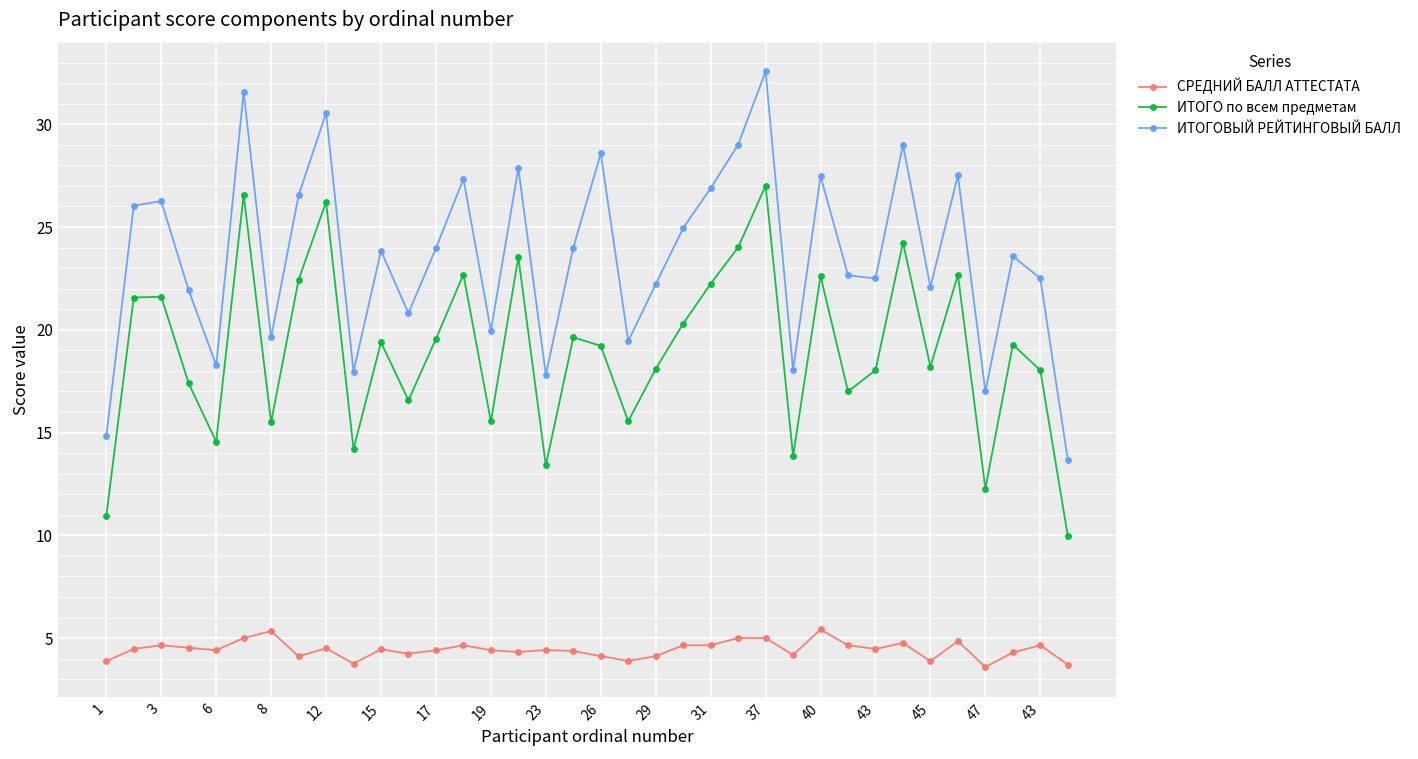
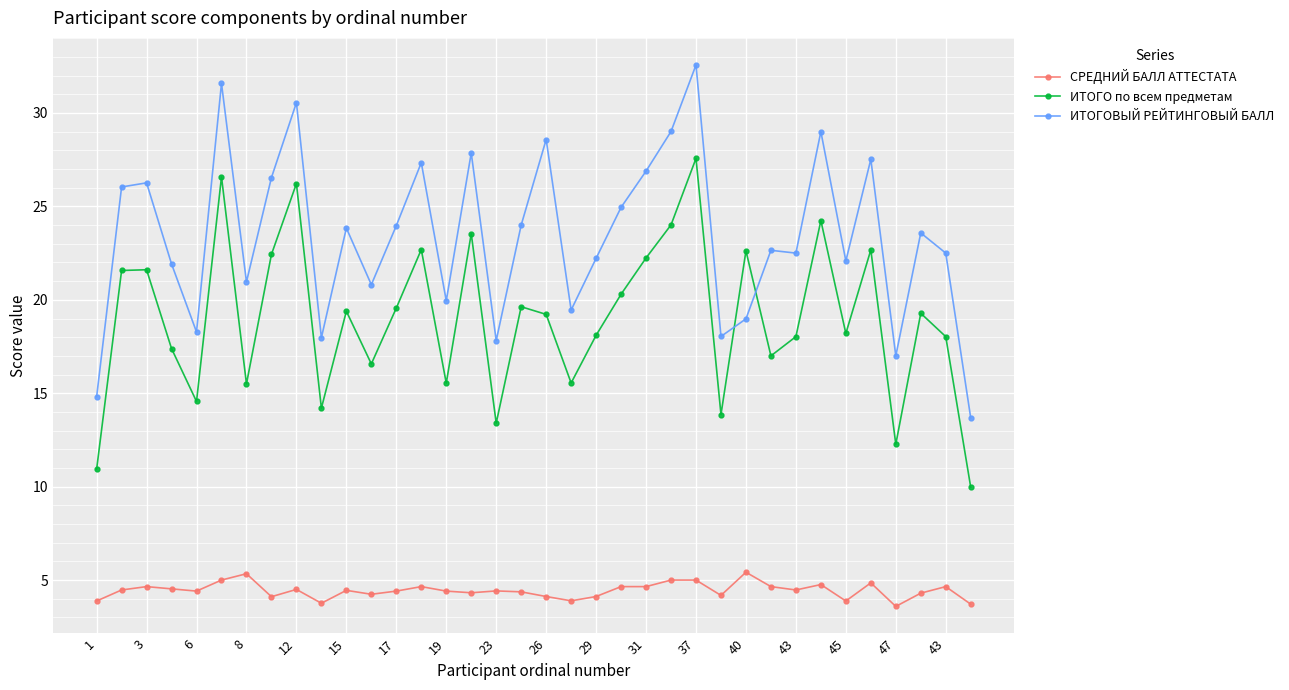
  {
    "СРЕДНИЙ БАЛЛ АТТЕСТАТА": {
      "6": 4.4,
      "8": 5.3,
      "12": 4.5,
      "26": 4.1,
      "37": 5.0,
      "40": 5.4,
      "45": 3.9,
      "47": 3.6
    },
    "ИТОГО по всем предметам": {
      "6": 14.6,
      "8": 15.5,
      "12": 26.2,
      "26": 19.2,
-     "37": 27.0,
+     "37": 27.6,
      "40": 22.6,
      "45": 18.2,
      "47": 12.3
    },
    "ИТОГОВЫЙ РЕЙТИНГОВЫЙ БАЛЛ": {
      "6": 18.3,
-     "8": 19.6,
+     "8": 21.0,
      "12": 30.6,
      "26": 28.6,
      "37": 32.6,
-     "40": 27.5,
+     "40": 19.0,
      "45": 22.1,
      "47": 17.0
    }
  }
